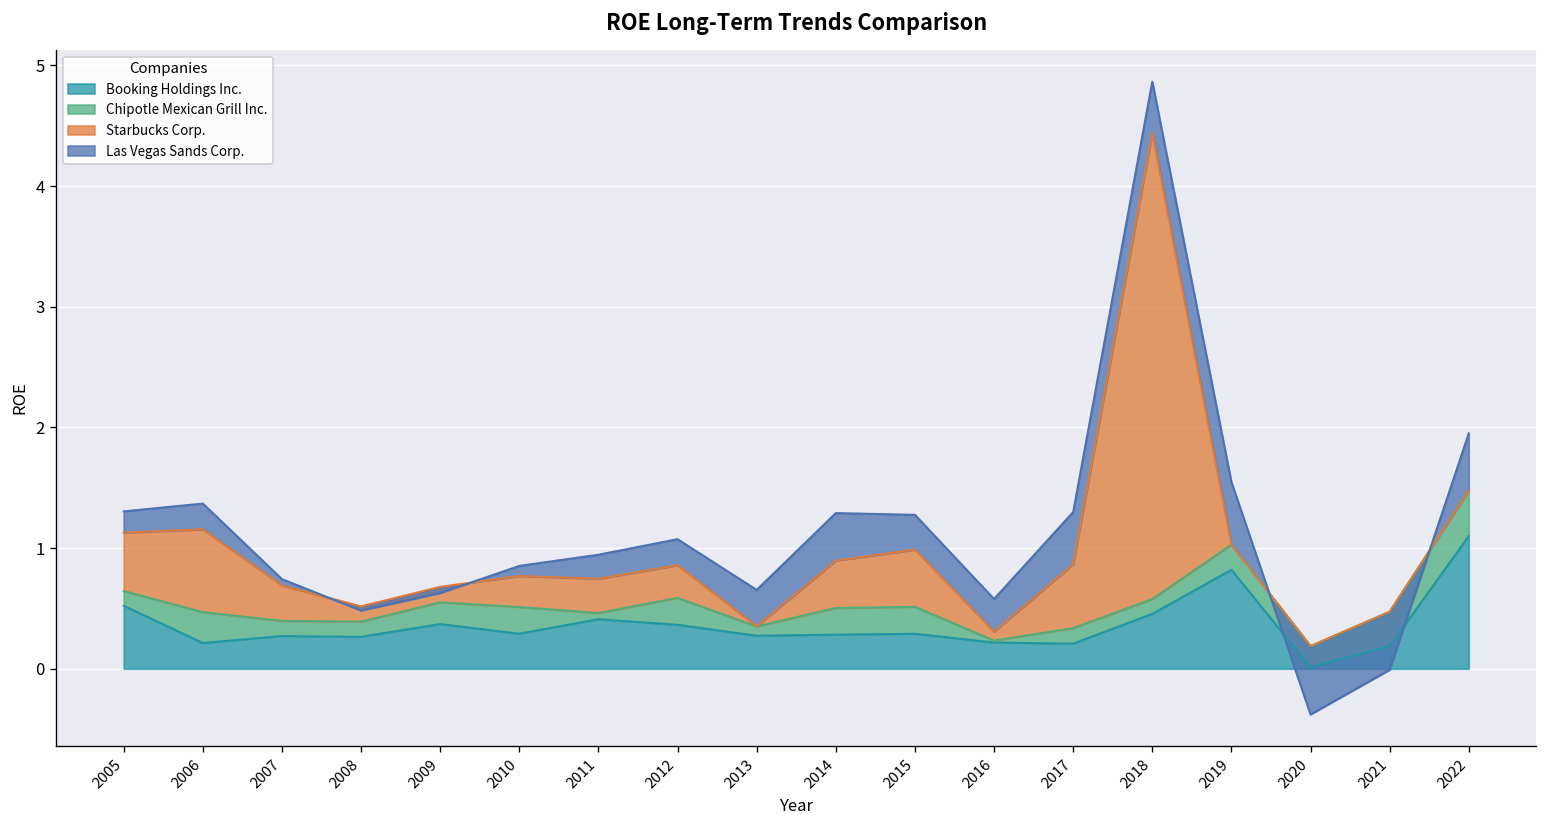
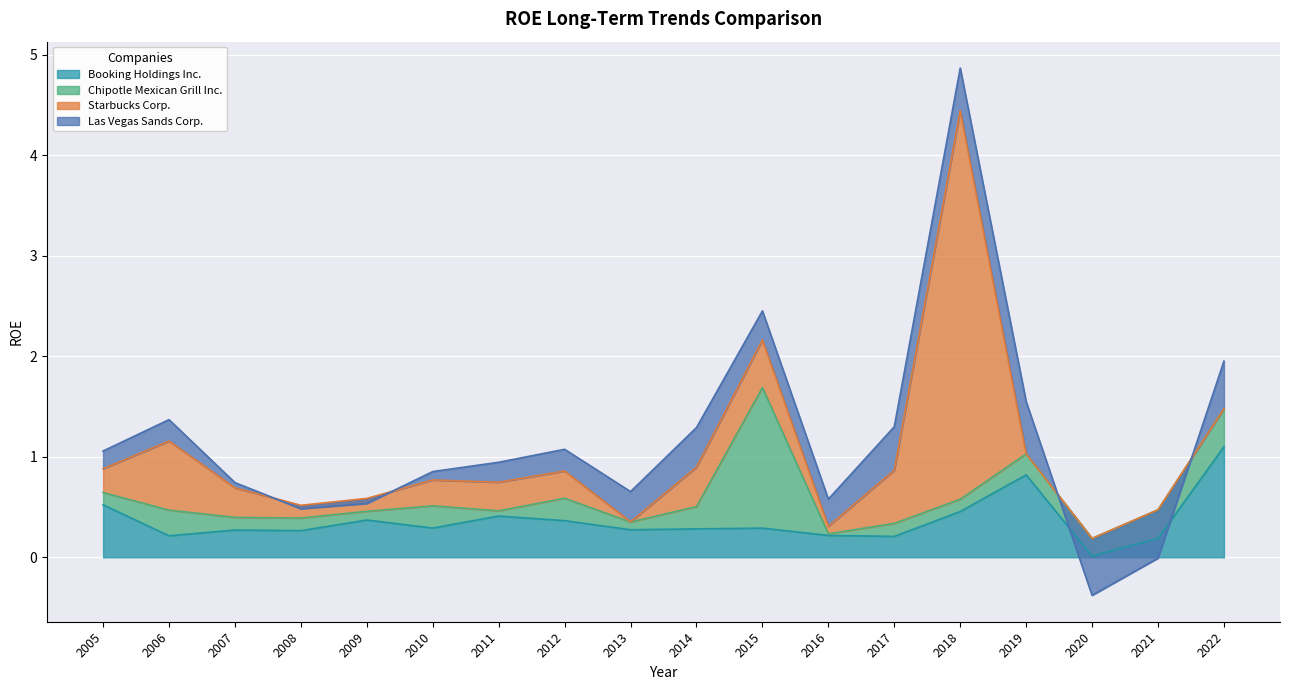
  {
    "Chipotle Mexican Grill Inc.": {
      "2005": 0.12,
      "2006": 0.26,
      "2007": 0.13,
      "2008": 0.13,
-     "2009": 0.18,
+     "2009": 0.09,
      "2010": 0.22,
      "2011": 0.05,
      "2012": 0.22,
      "2014": 0.22,
-     "2015": 0.22,
+     "2015": 1.40,
      "2017": 0.13,
      "2018": 0.12
    },
    "Starbucks Corp.": {
-     "2005": 0.48,
+     "2005": 0.24,
      "2006": 0.69,
      "2007": 0.29,
      "2010": 0.26,
      "2011": 0.28,
      "2012": 0.27,
      "2014": 0.39,
      "2015": 0.47,
      "2016": 0.07,
      "2017": 0.53,
      "2018": 3.86
    }
  }
